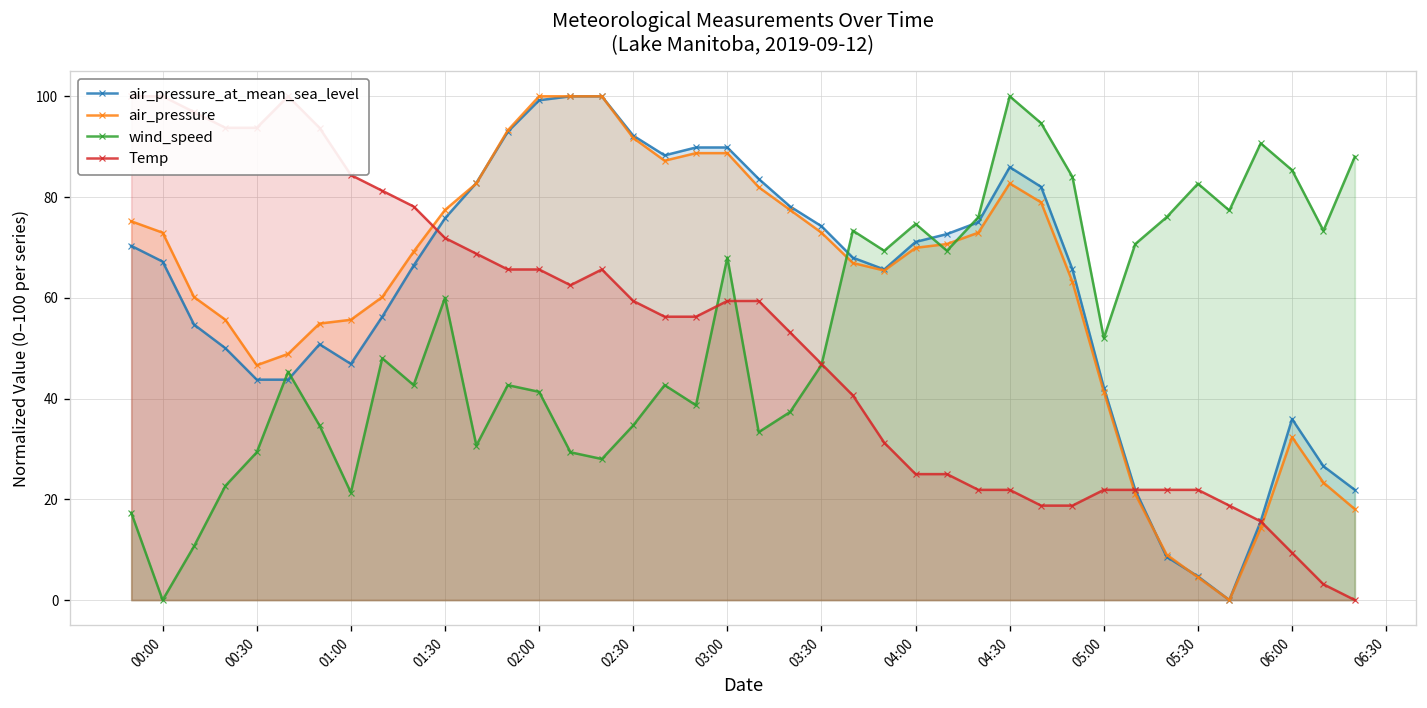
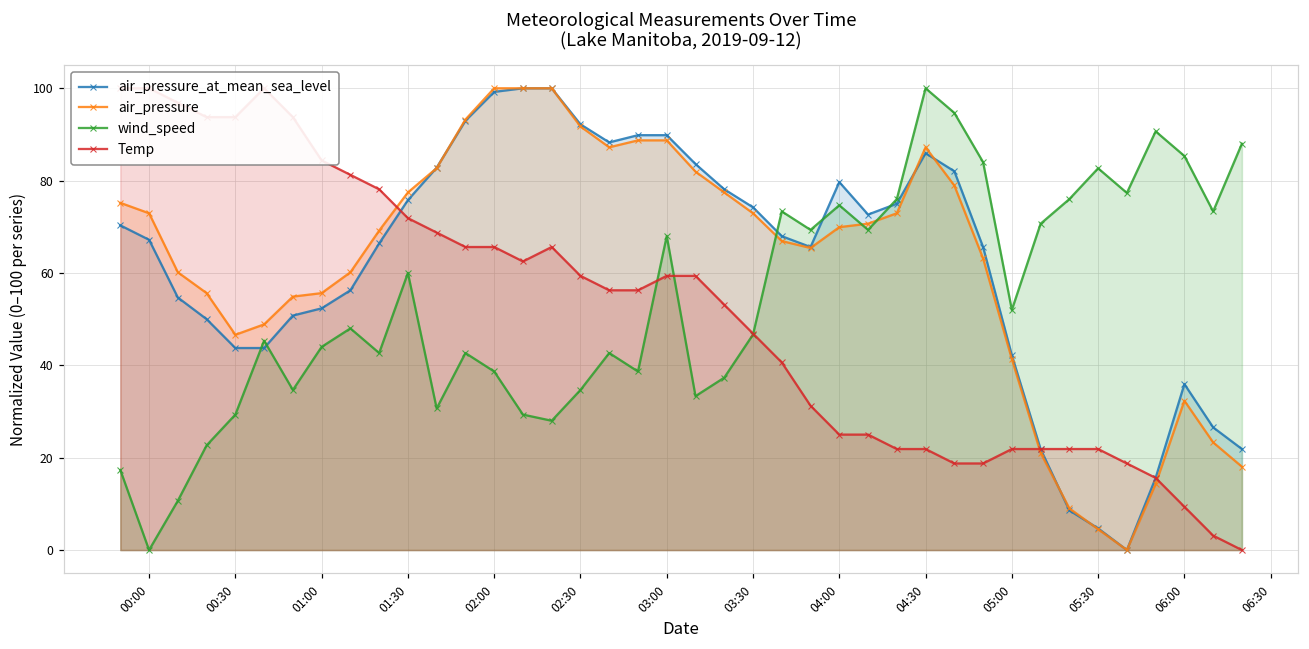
  {
    "air_pressure_at_mean_sea_level": {
      "00:00": 67,
      "00:30": 44,
-     "01:00": 47,
+     "01:00": 52,
      "01:30": 76,
      "02:00": 99,
      "03:00": 90,
      "03:30": 74,
-     "04:00": 71,
+     "04:00": 80,
      "04:30": 86,
      "05:00": 42,
      "06:00": 36
    },
    "air_pressure": {
      "00:00": 73,
      "00:30": 47,
      "01:00": 56,
      "01:30": 77,
      "02:00": 100,
      "03:00": 89,
      "03:30": 73,
      "04:00": 70,
-     "04:30": 83,
+     "04:30": 87,
      "05:00": 41,
      "06:00": 32
    },
    "wind_speed": {
      "00:00": 0,
      "00:30": 29,
-     "01:00": 21,
+     "01:00": 44,
      "01:30": 60,
-     "02:00": 41,
+     "02:00": 39,
      "02:30": 35,
      "03:00": 68,
      "04:00": 75,
      "04:30": 100,
      "05:00": 52,
      "05:30": 83,
      "06:00": 85
    },
    "Temp": {
      "01:30": 72,
      "02:00": 66,
      "02:30": 59,
      "03:00": 59,
      "04:00": 25,
      "04:30": 22,
      "05:00": 22,
      "05:30": 22,
      "06:00": 9
    }
  }
